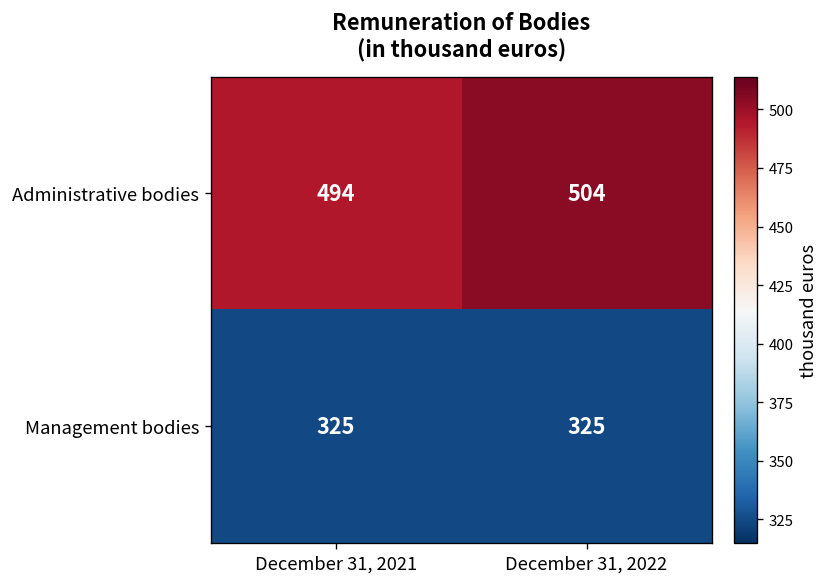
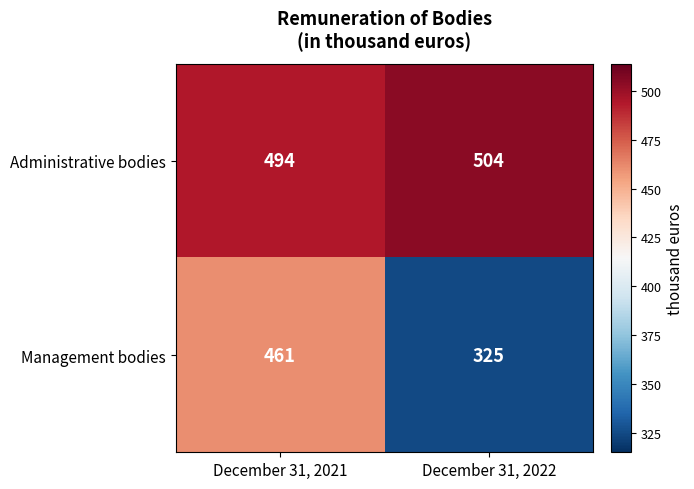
  {
    "Administrative bodies": {
      "December 31, 2021": 494,
      "December 31, 2022": 504
    },
    "Management bodies": {
-     "December 31, 2021": 325,
+     "December 31, 2021": 461,
      "December 31, 2022": 325
    }
  }
